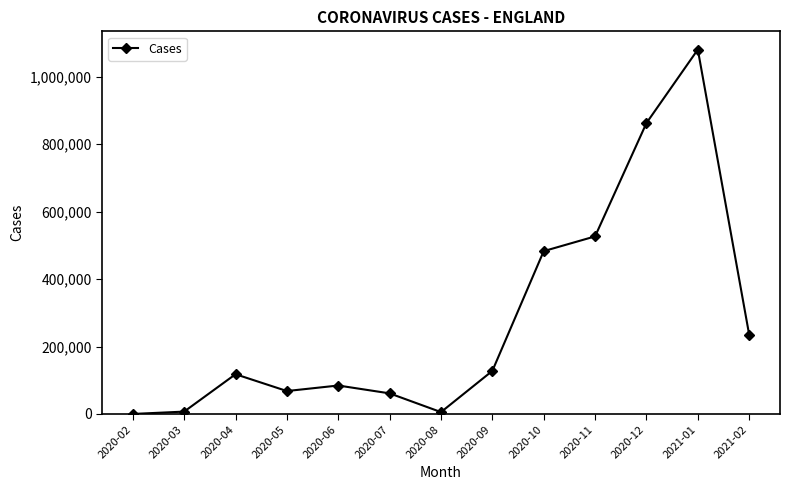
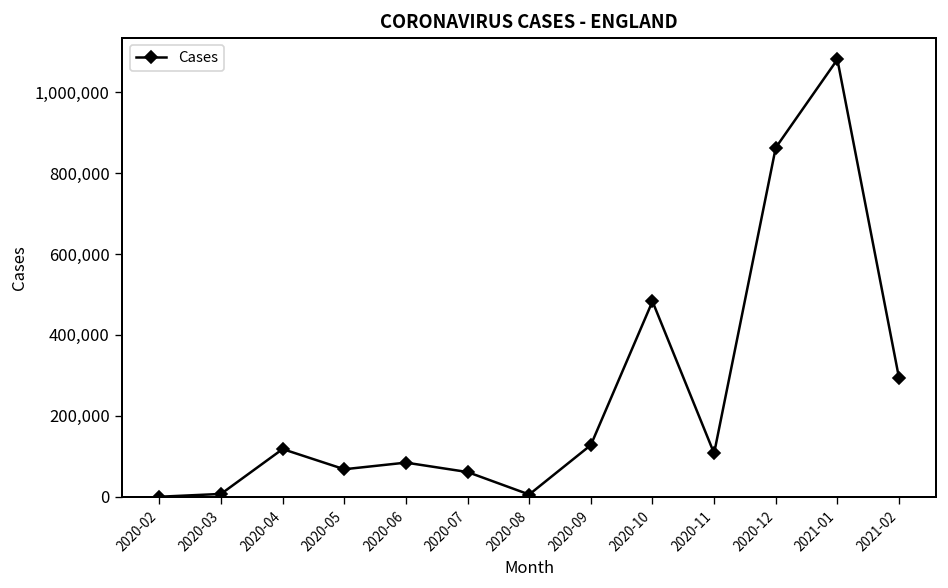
  {
    "2020-02": "0",
    "2020-03": "10,000",
    "2020-04": "120,000",
    "2020-05": "70,000",
    "2020-06": "80,000",
    "2020-07": "60,000",
    "2020-08": "10,000",
    "2020-09": "130,000",
    "2020-10": "480,000",
-   "2020-11": "530,000",
+   "2020-11": "110,000",
    "2020-12": "860,000",
    "2021-01": "1,080,000",
-   "2021-02": "240,000"
+   "2021-02": "290,000"
  }
